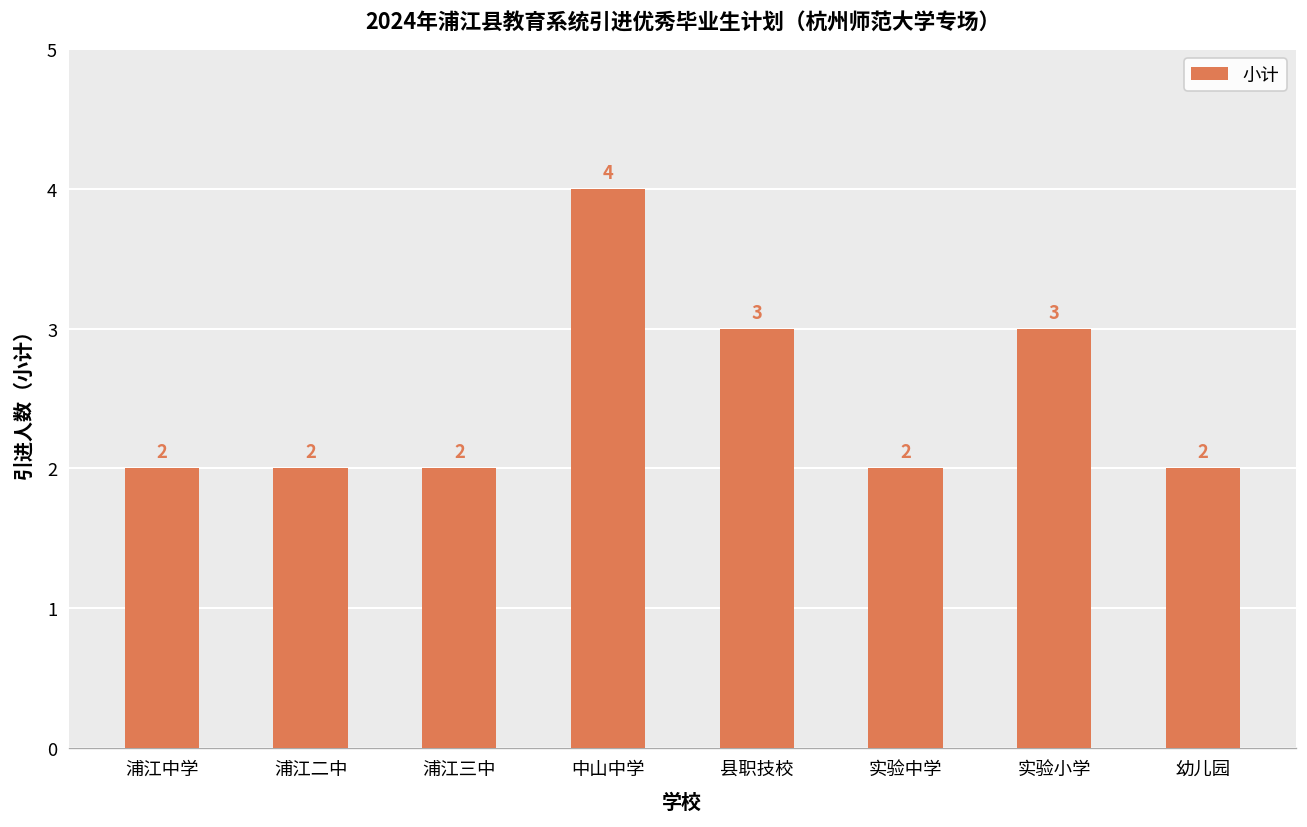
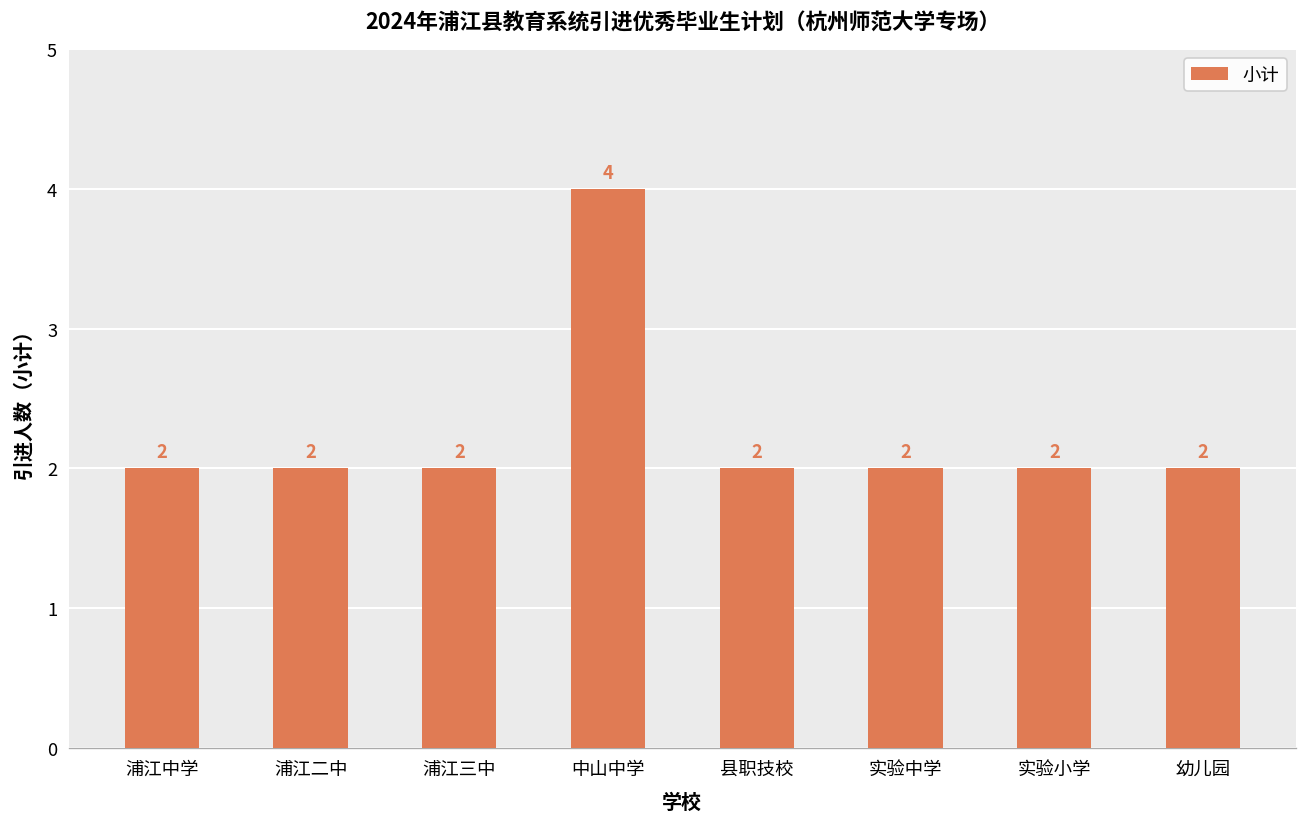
  {
    "浦江中学": 2,
    "浦江二中": 2,
    "浦江三中": 2,
    "中山中学": 4,
-   "县职技校": 3,
+   "县职技校": 2,
    "实验中学": 2,
-   "实验小学": 3,
+   "实验小学": 2,
    "幼儿园": 2
  }
